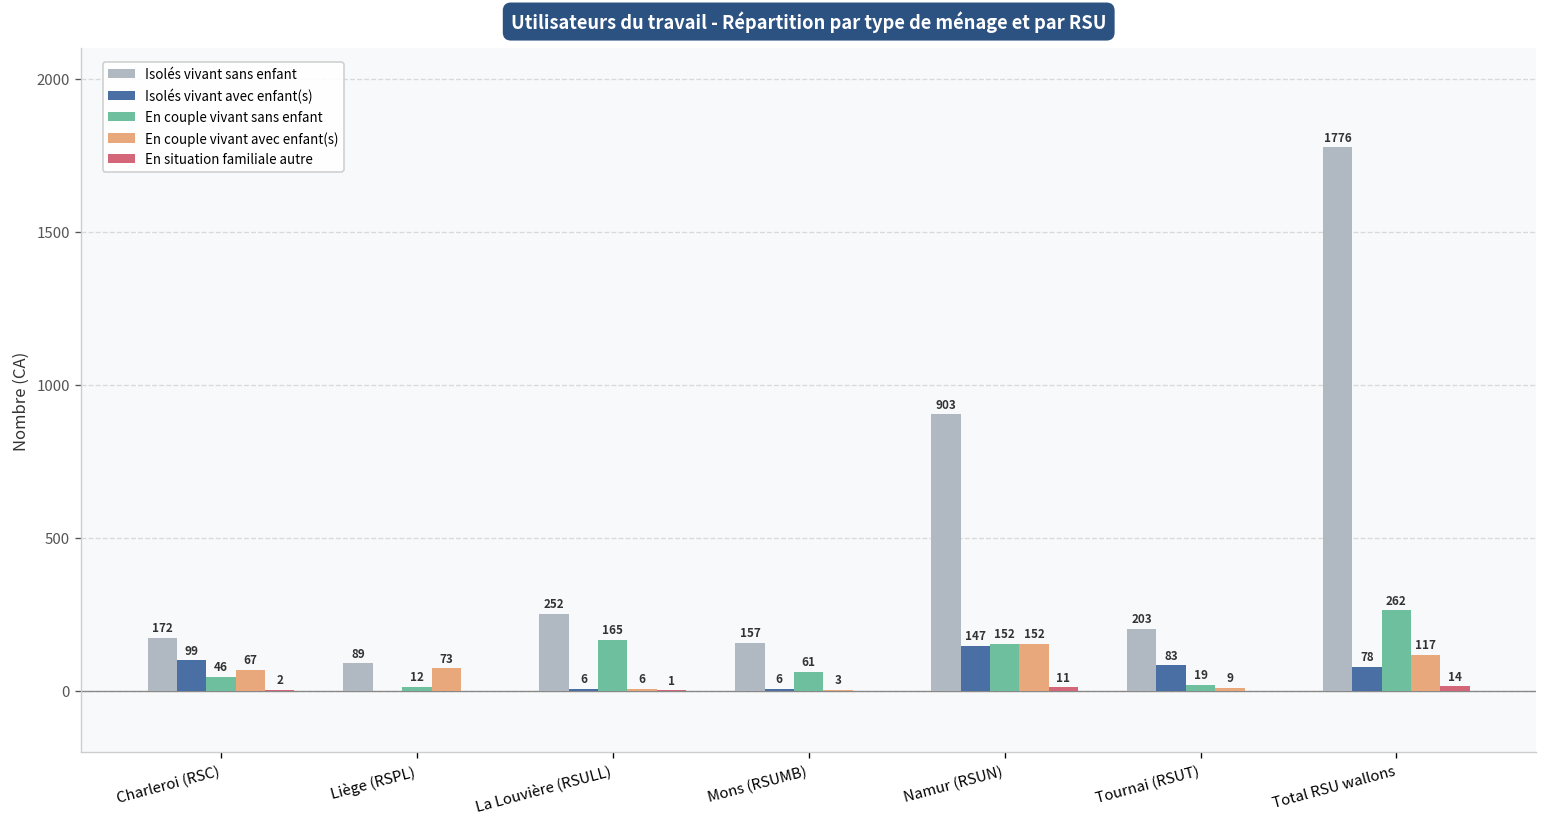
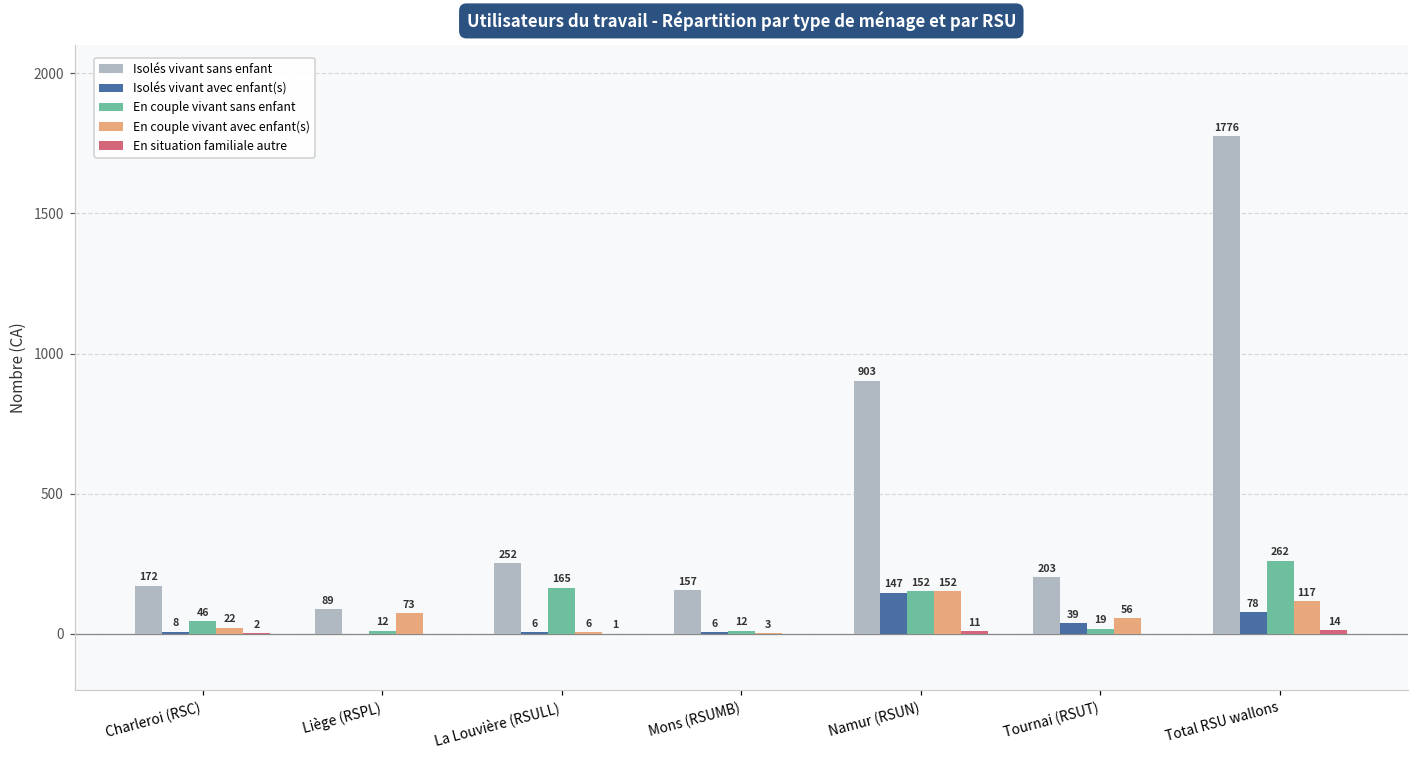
  {
    "Isolés vivant sans enfant": {
      "Charleroi (RSC)": 172,
      "Liège (RSPL)": 89,
      "La Louvière (RSULL)": 252,
      "Mons (RSUMB)": 157,
      "Namur (RSUN)": 903,
      "Tournai (RSUT)": 203,
      "Total RSU wallons": 1776
    },
    "Isolés vivant avec enfant(s)": {
-     "Charleroi (RSC)": 99,
+     "Charleroi (RSC)": 8,
      "La Louvière (RSULL)": 6,
      "Mons (RSUMB)": 6,
      "Namur (RSUN)": 147,
-     "Tournai (RSUT)": 83,
+     "Tournai (RSUT)": 39,
      "Total RSU wallons": 78
    },
    "En couple vivant sans enfant": {
      "Charleroi (RSC)": 46,
      "Liège (RSPL)": 12,
      "La Louvière (RSULL)": 165,
-     "Mons (RSUMB)": 61,
+     "Mons (RSUMB)": 12,
      "Namur (RSUN)": 152,
      "Tournai (RSUT)": 19,
      "Total RSU wallons": 262
    },
    "En couple vivant avec enfant(s)": {
-     "Charleroi (RSC)": 67,
+     "Charleroi (RSC)": 22,
      "Liège (RSPL)": 73,
      "La Louvière (RSULL)": 6,
      "Mons (RSUMB)": 3,
      "Namur (RSUN)": 152,
-     "Tournai (RSUT)": 9,
+     "Tournai (RSUT)": 56,
      "Total RSU wallons": 117
    },
    "En situation familiale autre": {
      "Charleroi (RSC)": 2,
      "La Louvière (RSULL)": 1,
      "Namur (RSUN)": 11,
      "Total RSU wallons": 14
    }
  }
